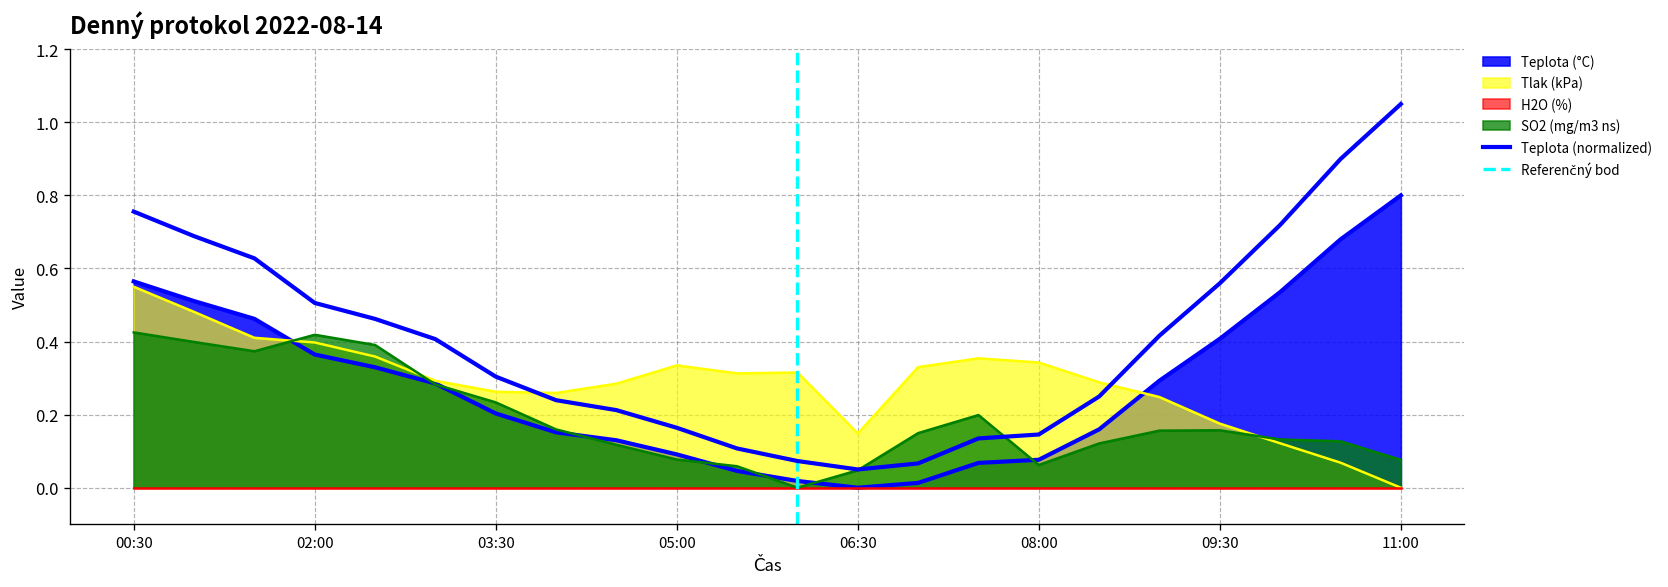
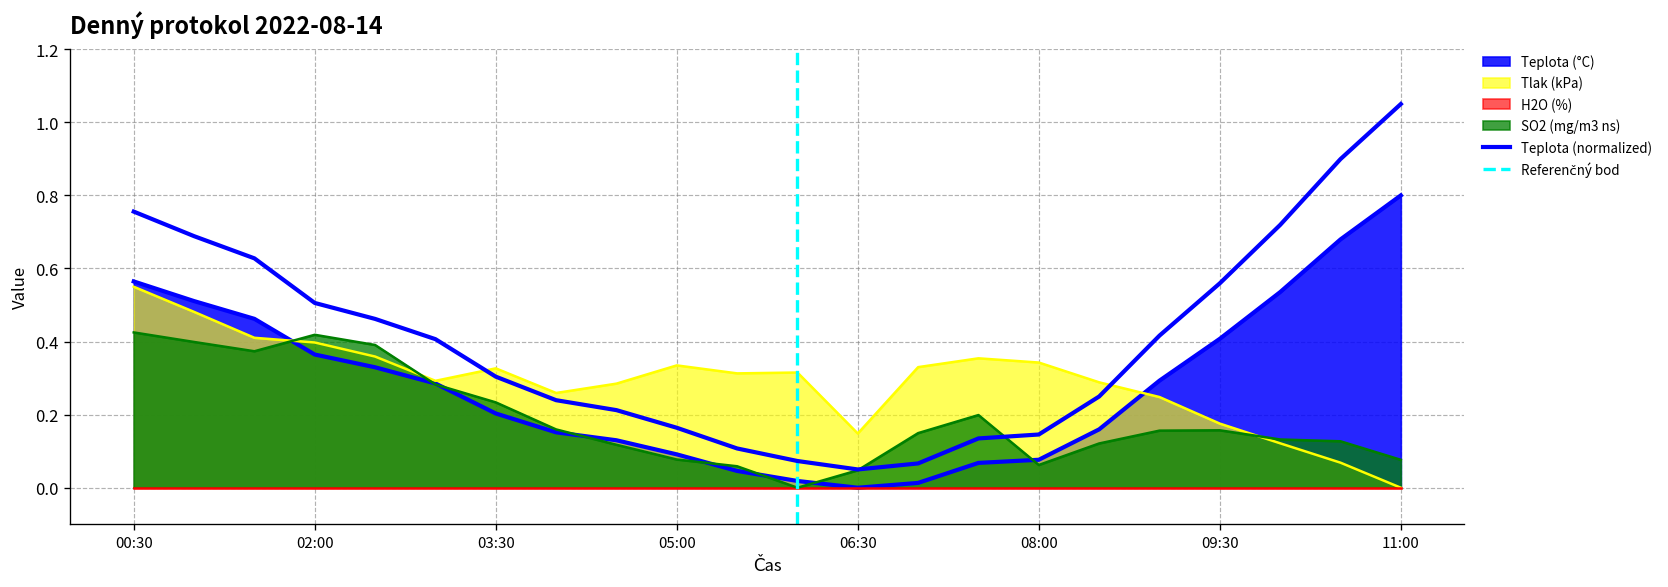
  {
    "Tlak (kPa)": {
      "00:30": 0.55,
      "02:00": 0.40,
-     "03:30": 0.26,
+     "03:30": 0.33,
      "05:00": 0.33,
      "06:30": 0.15,
      "08:00": 0.34,
      "09:30": 0.18
    },
    "H2O (%)": {
      "00:30": 0.00,
      "02:00": 0.00,
      "03:30": 0.00,
      "05:00": 0.00,
      "08:00": 0.00,
      "09:30": 0.00
    },
    "SO2 (mg/m3 ns)": {
      "00:30": 0.43,
      "02:00": 0.42,
      "03:30": 0.23,
      "05:00": 0.08,
      "08:00": 0.06,
      "09:30": 0.16,
      "11:00": 0.08
    }
  }
